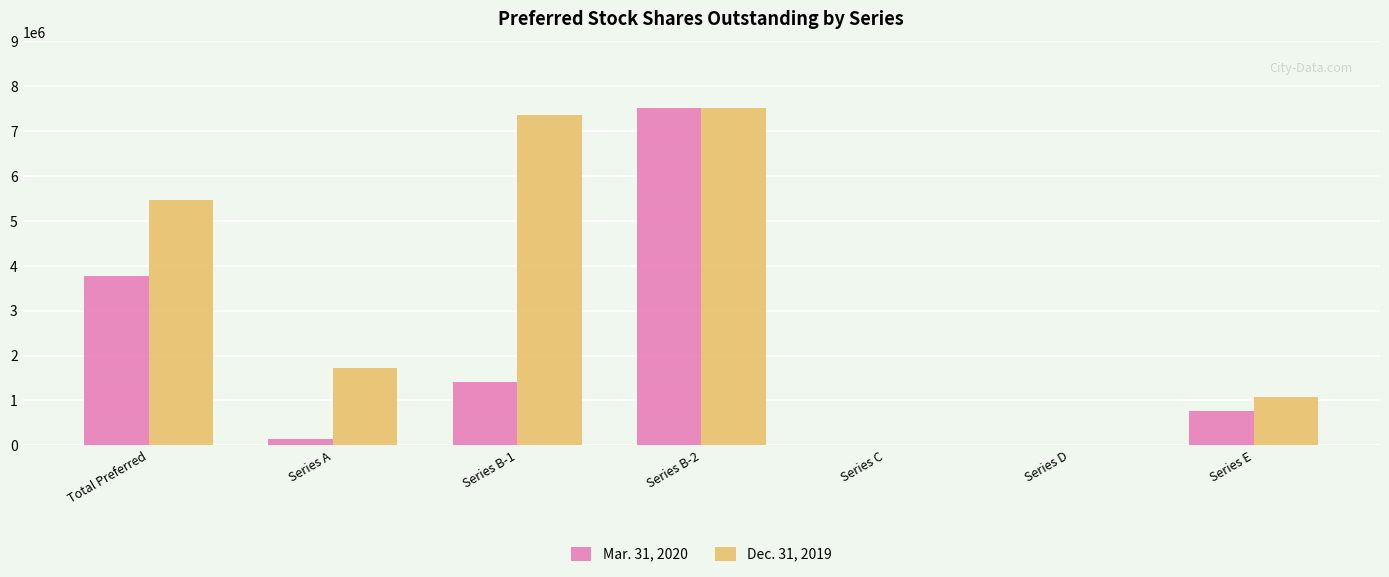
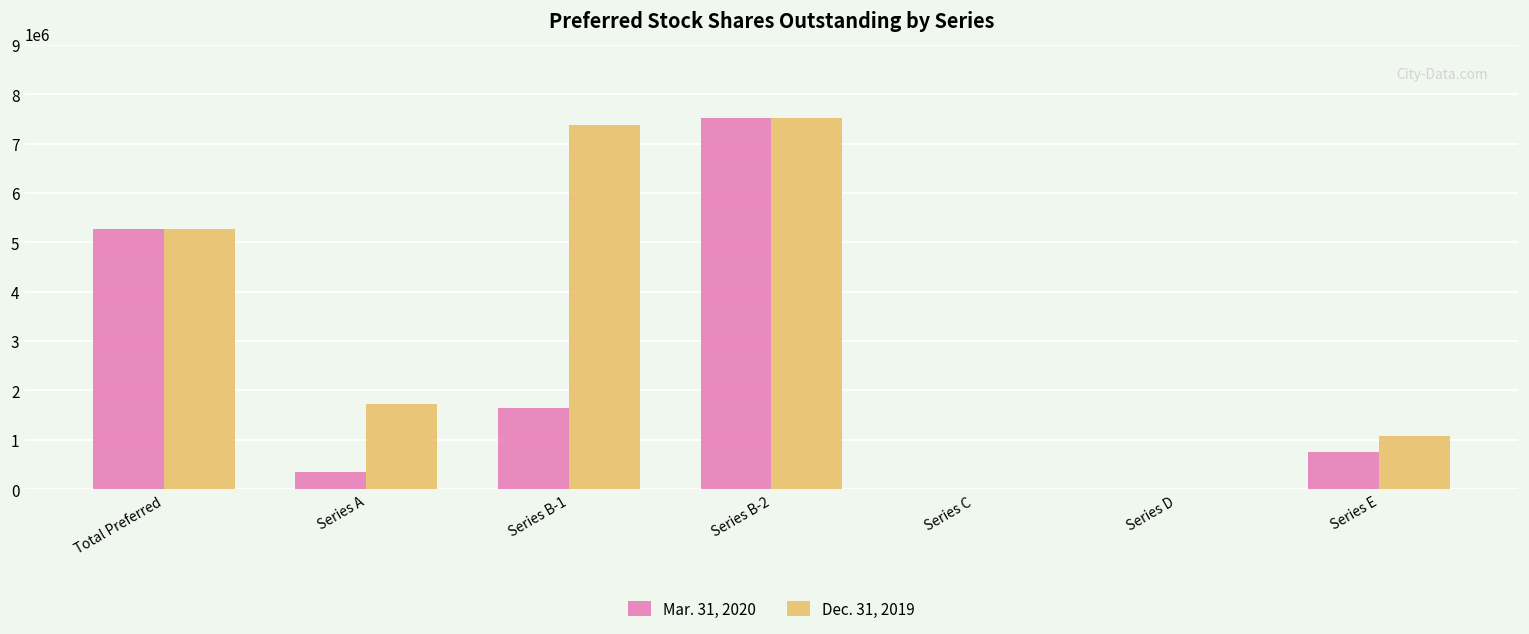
  {
    "Mar. 31, 2020": {
-     "Total Preferred": 3800000,
-     "Series A": 100000,
-     "Series B-1": 1400000,
+     "Total Preferred": 5300000,
+     "Series A": 400000,
+     "Series B-1": 1700000,
      "Series B-2": 7500000,
      "Series C": 0,
      "Series E": 800000
    },
    "Dec. 31, 2019": {
-     "Total Preferred": 5500000,
+     "Total Preferred": 5300000,
      "Series A": 1700000,
      "Series B-1": 7400000,
      "Series B-2": 7500000,
      "Series C": 0,
      "Series E": 1100000
    }
  }
